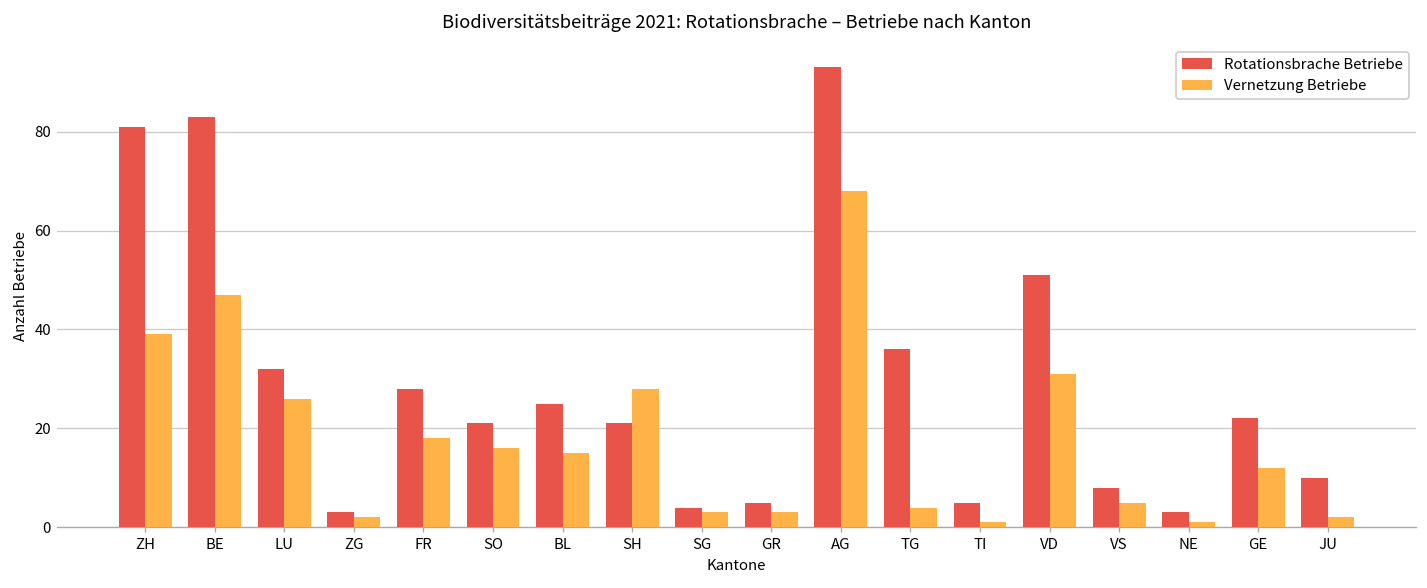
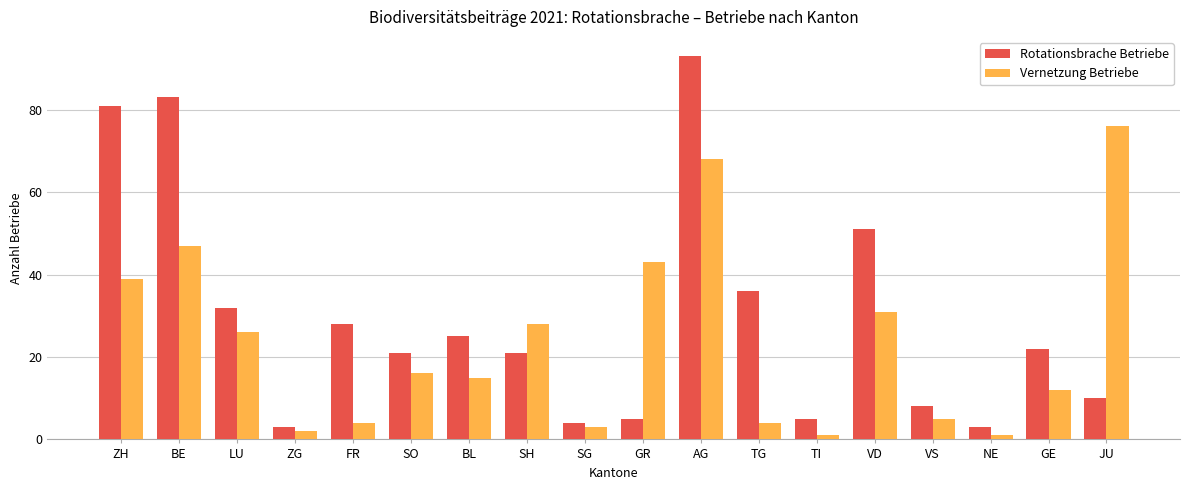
  {
    "Rotationsbrache Betriebe": {
      "ZH": 81,
      "BE": 83,
      "LU": 32,
      "ZG": 3,
      "FR": 28,
      "SO": 21,
      "BL": 25,
      "SH": 21,
      "SG": 4,
      "GR": 5,
      "AG": 93,
      "TG": 36,
      "TI": 5,
      "VD": 51,
      "VS": 8,
      "NE": 3,
      "GE": 22,
      "JU": 10
    },
    "Vernetzung Betriebe": {
      "ZH": 39,
      "BE": 47,
      "LU": 26,
      "ZG": 2,
-     "FR": 18,
+     "FR": 4,
      "SO": 16,
      "BL": 15,
      "SH": 28,
      "SG": 3,
-     "GR": 3,
+     "GR": 43,
      "AG": 68,
      "TG": 4,
      "TI": 1,
      "VD": 31,
      "VS": 5,
      "NE": 1,
      "GE": 12,
-     "JU": 2
+     "JU": 76
    }
  }
